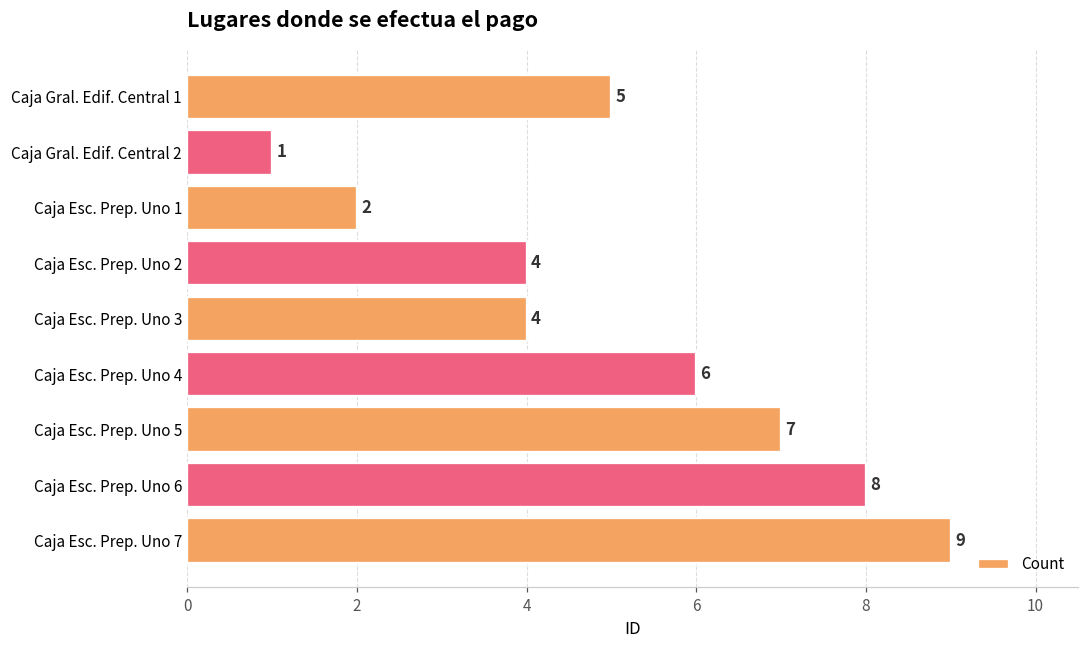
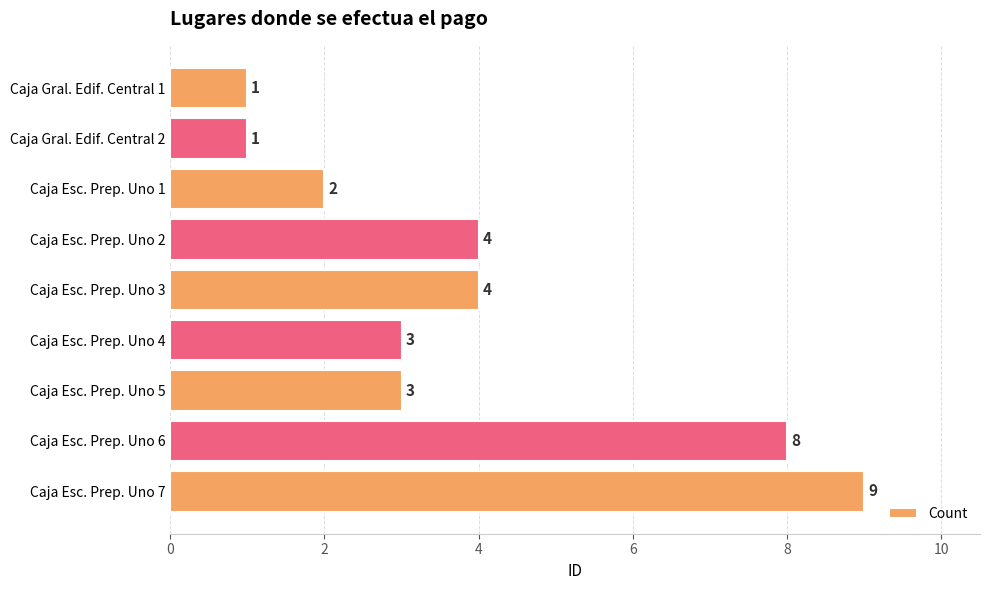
  {
-   "Caja Gral. Edif. Central 1": 5,
+   "Caja Gral. Edif. Central 1": 1,
    "Caja Gral. Edif. Central 2": 1,
    "Caja Esc. Prep. Uno 1": 2,
    "Caja Esc. Prep. Uno 2": 4,
    "Caja Esc. Prep. Uno 3": 4,
-   "Caja Esc. Prep. Uno 4": 6,
-   "Caja Esc. Prep. Uno 5": 7,
+   "Caja Esc. Prep. Uno 4": 3,
+   "Caja Esc. Prep. Uno 5": 3,
    "Caja Esc. Prep. Uno 6": 8,
    "Caja Esc. Prep. Uno 7": 9
  }
